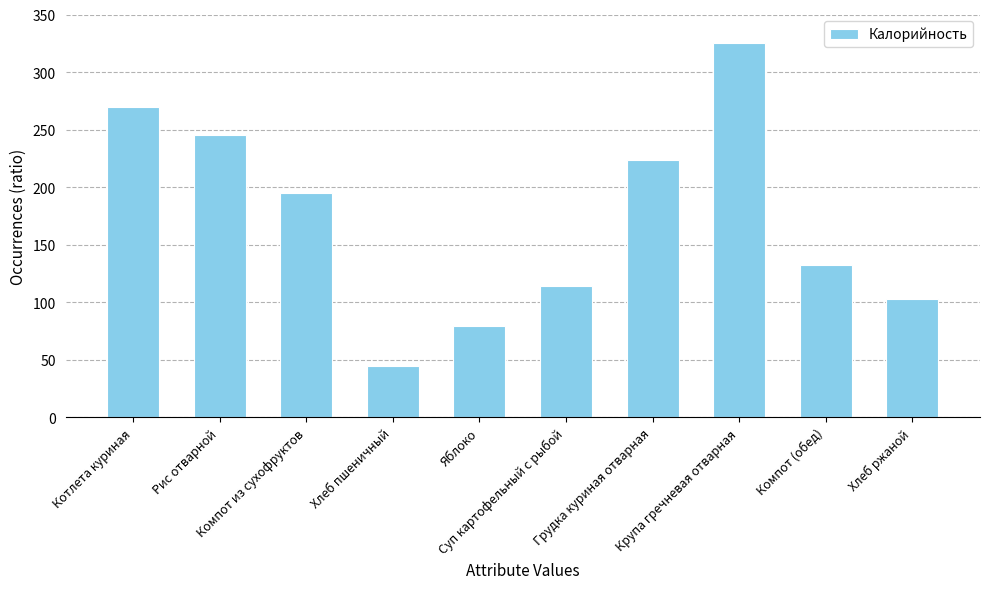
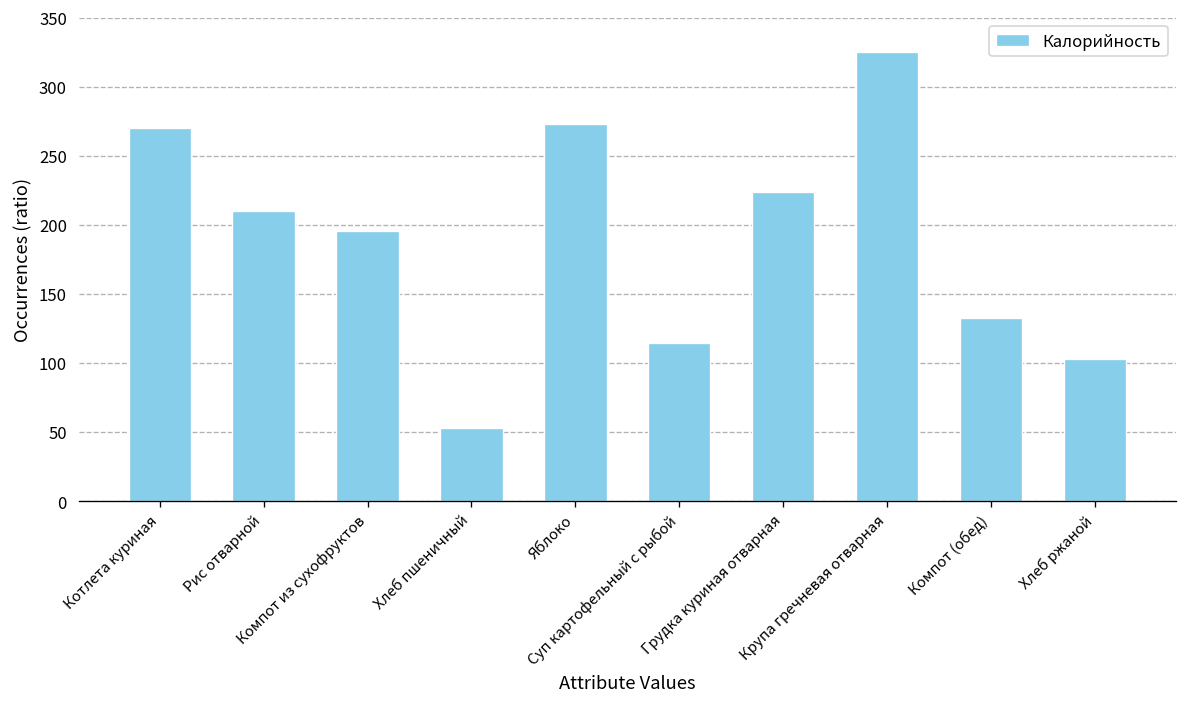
  {
    "Котлета куриная": 270,
-   "Рис отварной": 246,
+   "Рис отварной": 210,
    "Компот из сухофруктов": 195,
-   "Хлеб пшеничный": 45,
-   "Яблоко": 80,
+   "Хлеб пшеничный": 53,
+   "Яблоко": 273,
    "Суп картофельный с рыбой": 114,
    "Грудка куриная отварная": 224,
    "Крупа гречневая отварная": 325,
    "Компот (обед)": 133,
    "Хлеб ржаной": 103
  }
